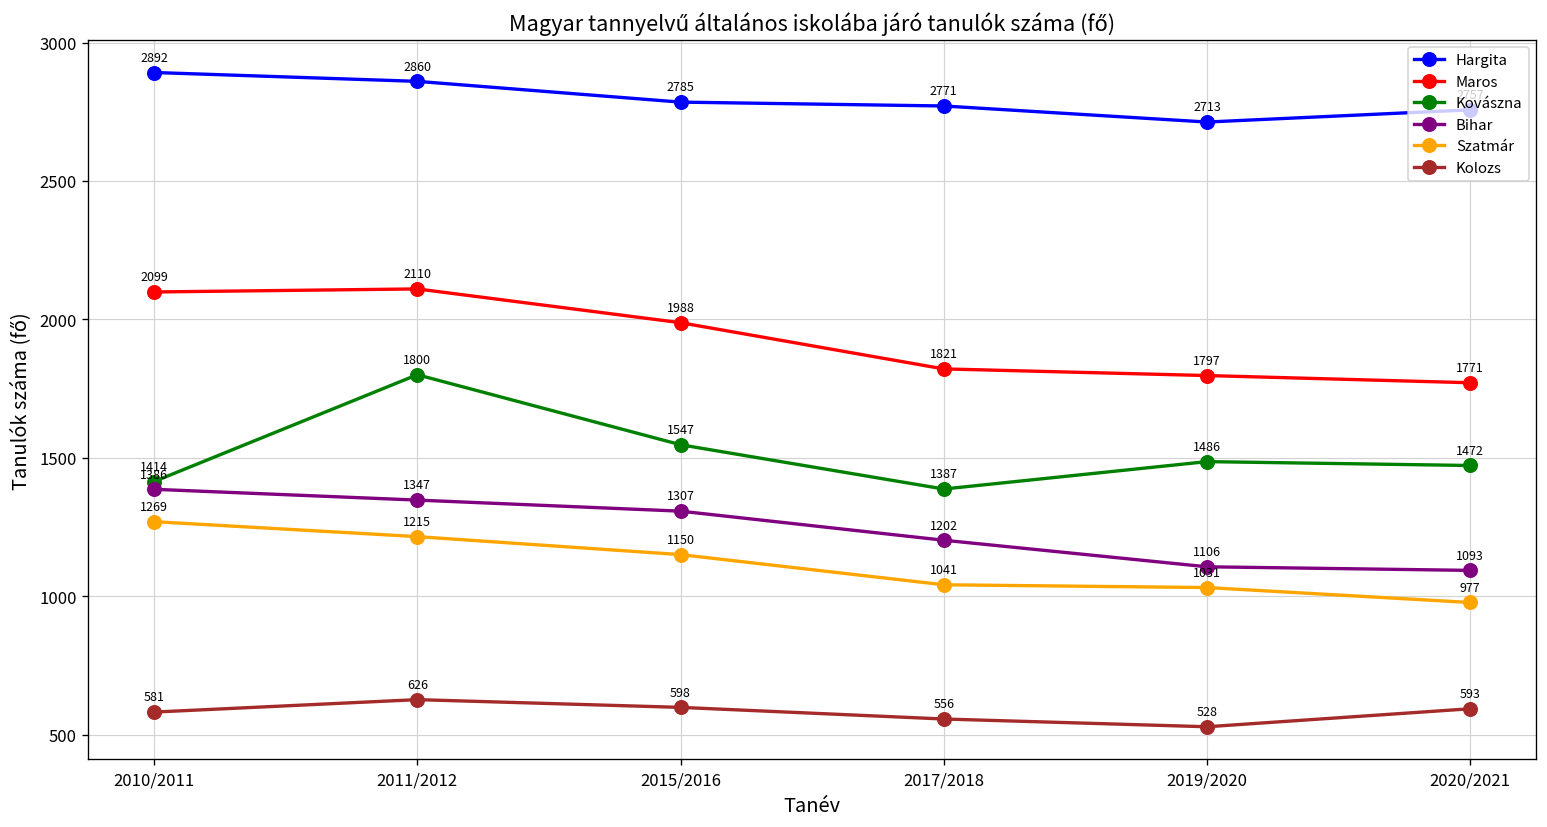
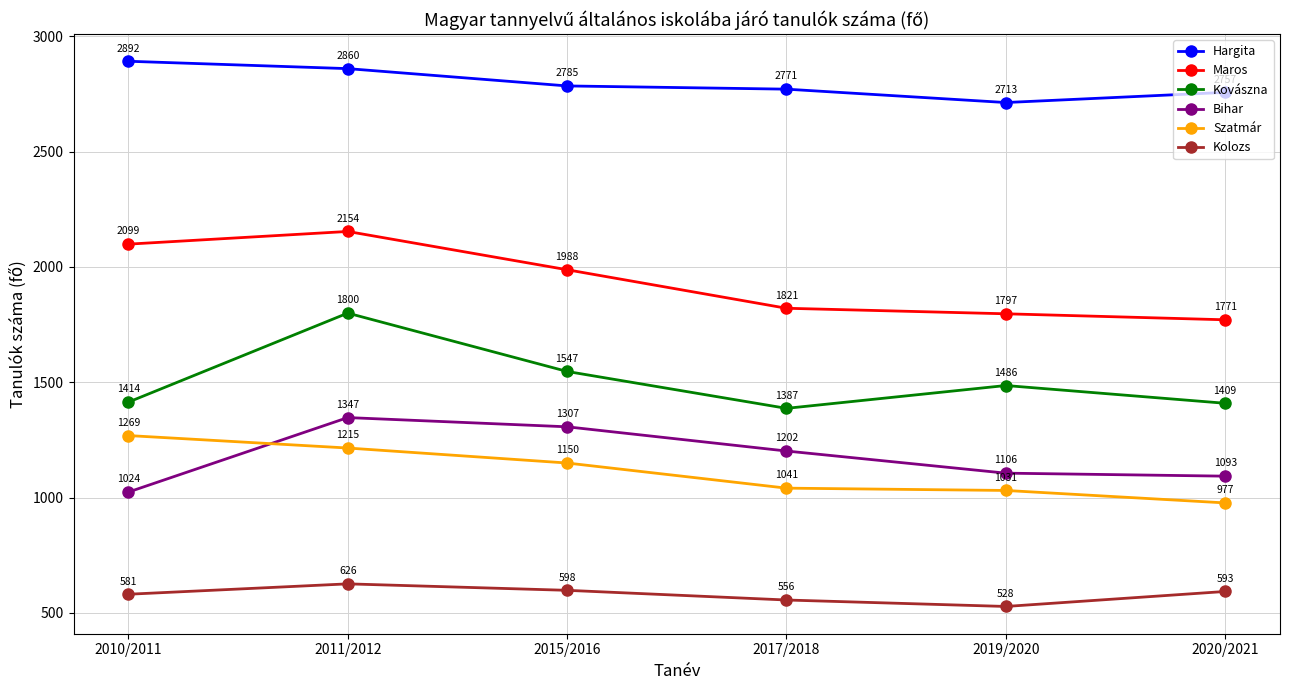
  {
    "Hargita": {
      "2010/2011": 2892,
      "2011/2012": 2860,
      "2015/2016": 2785,
      "2017/2018": 2771,
      "2019/2020": 2713
    },
    "Maros": {
      "2010/2011": 2099,
-     "2011/2012": 2110,
+     "2011/2012": 2154,
      "2015/2016": 1988,
      "2017/2018": 1821,
      "2019/2020": 1797,
      "2020/2021": 1771
    },
    "Kovászna": {
      "2010/2011": 1414,
      "2011/2012": 1800,
      "2015/2016": 1547,
      "2017/2018": 1387,
      "2019/2020": 1486,
-     "2020/2021": 1472
+     "2020/2021": 1409
    },
    "Bihar": {
-     "2010/2011": 1386,
+     "2010/2011": 1024,
      "2011/2012": 1347,
      "2015/2016": 1307,
      "2017/2018": 1202,
      "2019/2020": 1106,
      "2020/2021": 1093
    },
    "Szatmár": {
      "2010/2011": 1269,
      "2011/2012": 1215,
      "2015/2016": 1150,
      "2017/2018": 1041,
      "2020/2021": 977
    },
    "Kolozs": {
      "2010/2011": 581,
      "2011/2012": 626,
      "2015/2016": 598,
      "2017/2018": 556,
      "2019/2020": 528,
      "2020/2021": 593
    }
  }
